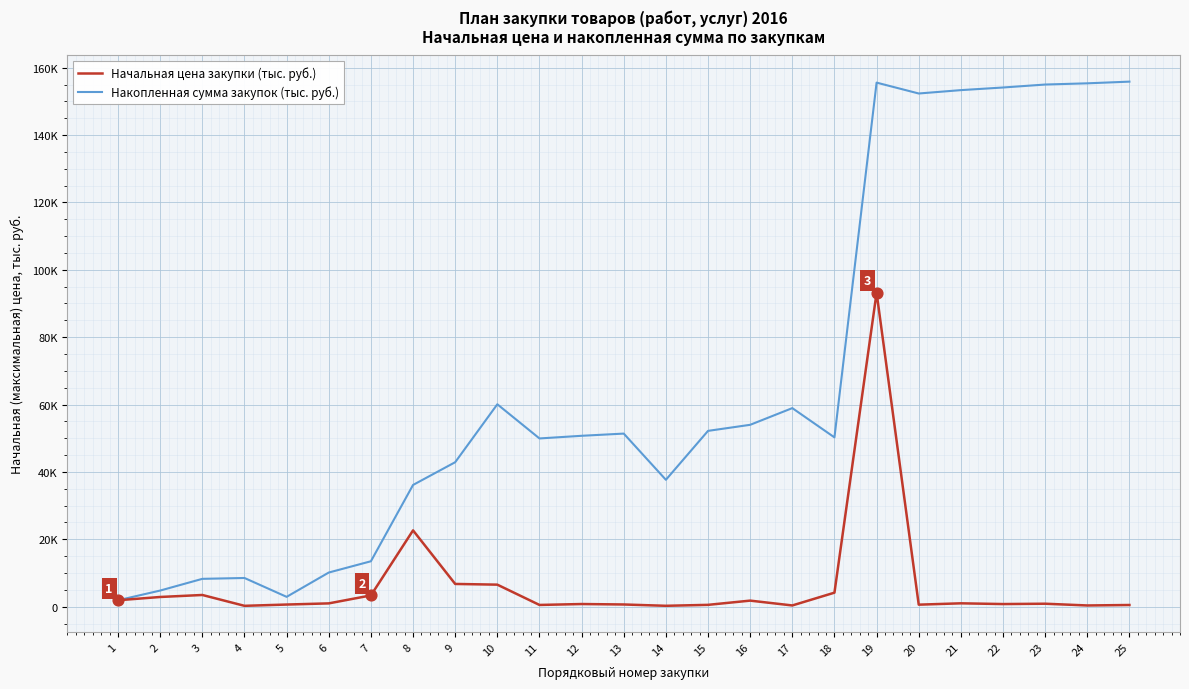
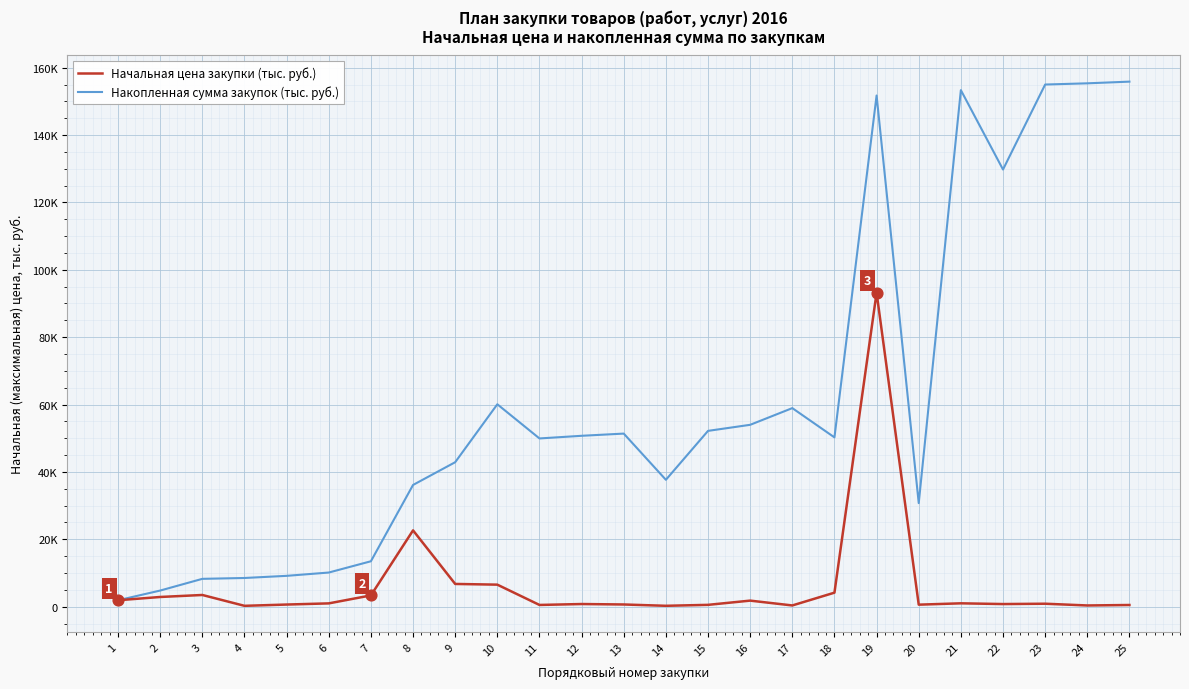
  {
    "Накопленная сумма закупок (тыс. руб.)": {
      "2": 5000,
      "3": 8000,
      "4": 9000,
-     "5": 3000,
+     "5": 9000,
      "6": 10000,
      "7": 13000,
      "8": 36000,
      "9": 43000,
      "10": 60000,
      "11": 50000,
      "12": 51000,
      "13": 51000,
      "14": 38000,
      "15": 52000,
      "16": 54000,
      "17": 59000,
      "18": 50000,
-     "19": 156000,
-     "20": 152000,
+     "19": 152000,
+     "20": 31000,
      "21": 153000,
-     "22": 154000,
+     "22": 130000,
      "23": 155000,
      "24": 155000,
      "25": 156000
    }
  }
